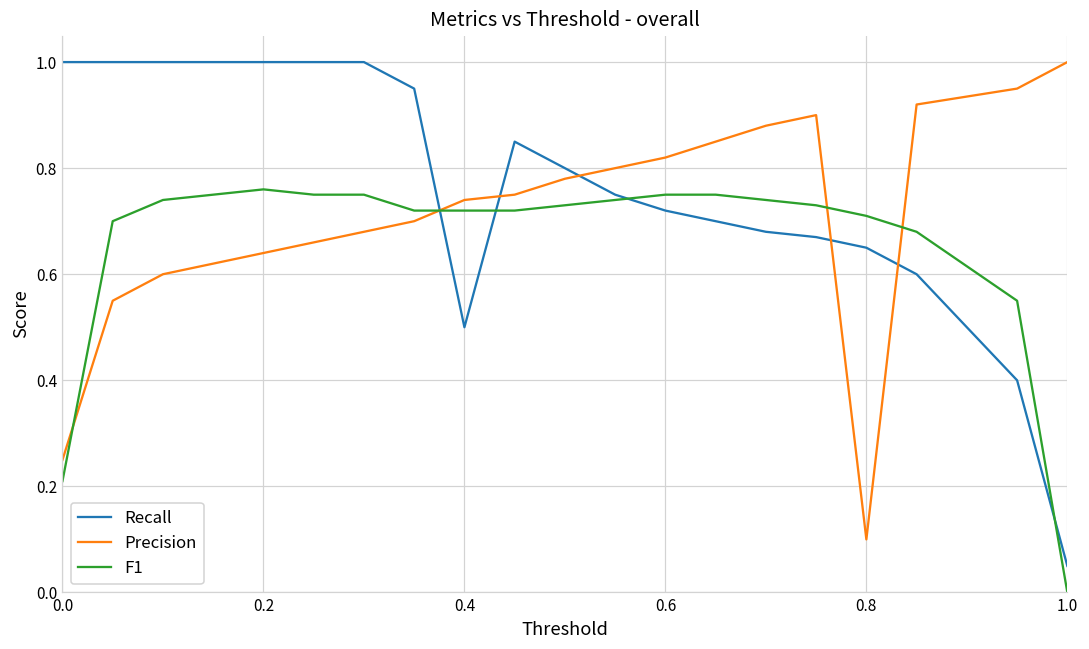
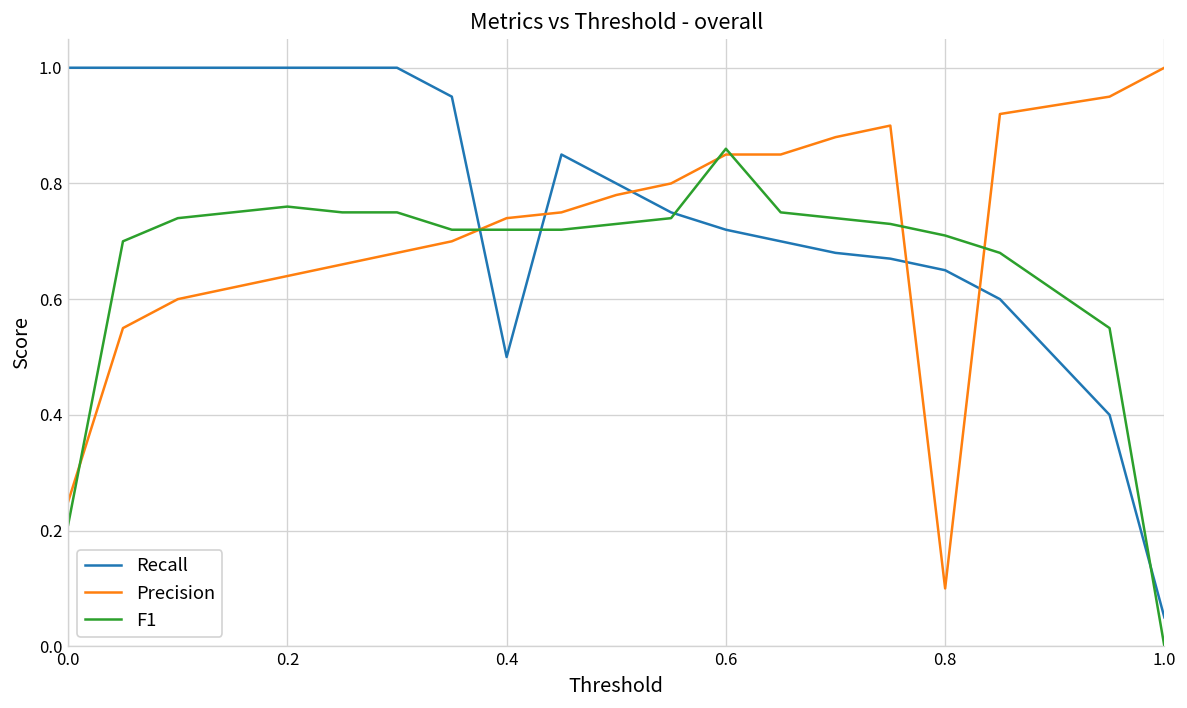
  {
    "Recall": {
      "0.0": 1.00,
      "0.2": 1.00,
      "0.4": 0.50,
      "0.6": 0.72,
      "0.8": 0.65,
      "1.0": 0.05
    },
    "Precision": {
      "0.0": 0.25,
      "0.2": 0.64,
      "0.4": 0.74,
-     "0.6": 0.82,
+     "0.6": 0.85,
      "0.8": 0.10,
      "1.0": 1.00
    },
    "F1": {
      "0.0": 0.21,
      "0.2": 0.76,
      "0.4": 0.72,
-     "0.6": 0.75,
+     "0.6": 0.86,
      "0.8": 0.71,
      "1.0": 0.00
    }
  }
